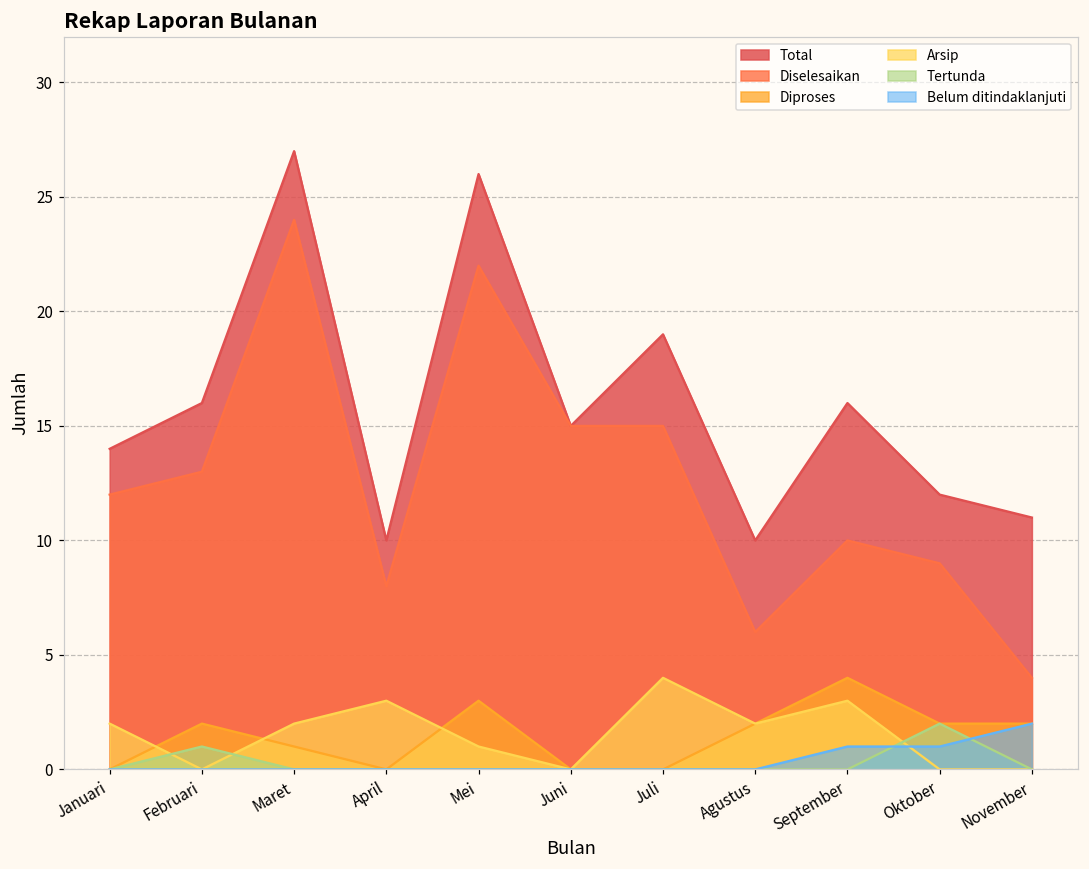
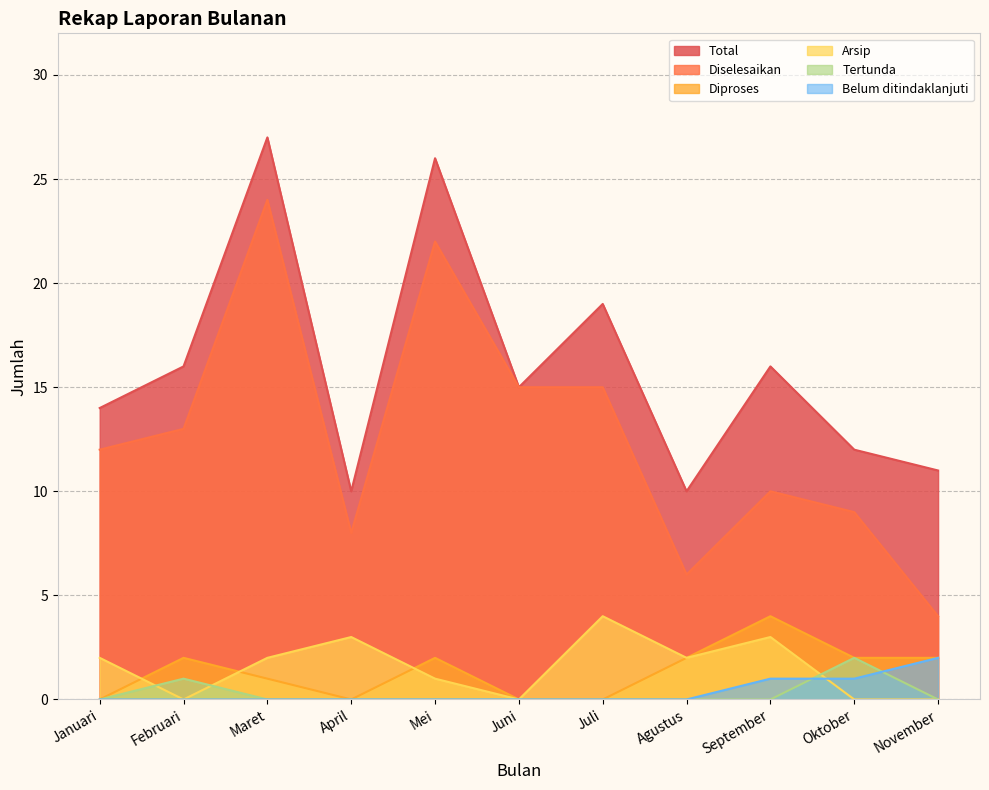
  {
    "Diproses": {
      "Februari": 2,
      "Maret": 1,
-     "Mei": 3,
+     "Mei": 2,
      "September": 4
    },
    "Arsip": {
      "Januari": 2,
      "Maret": 2,
      "April": 3,
      "Mei": 1,
      "Juli": 4,
      "September": 3,
      "Oktober": 0
    },
    "Tertunda": {
      "Februari": 1,
      "September": 0
    },
    "Belum ditindaklanjuti": {
      "September": 1,
      "Oktober": 1
    }
  }
